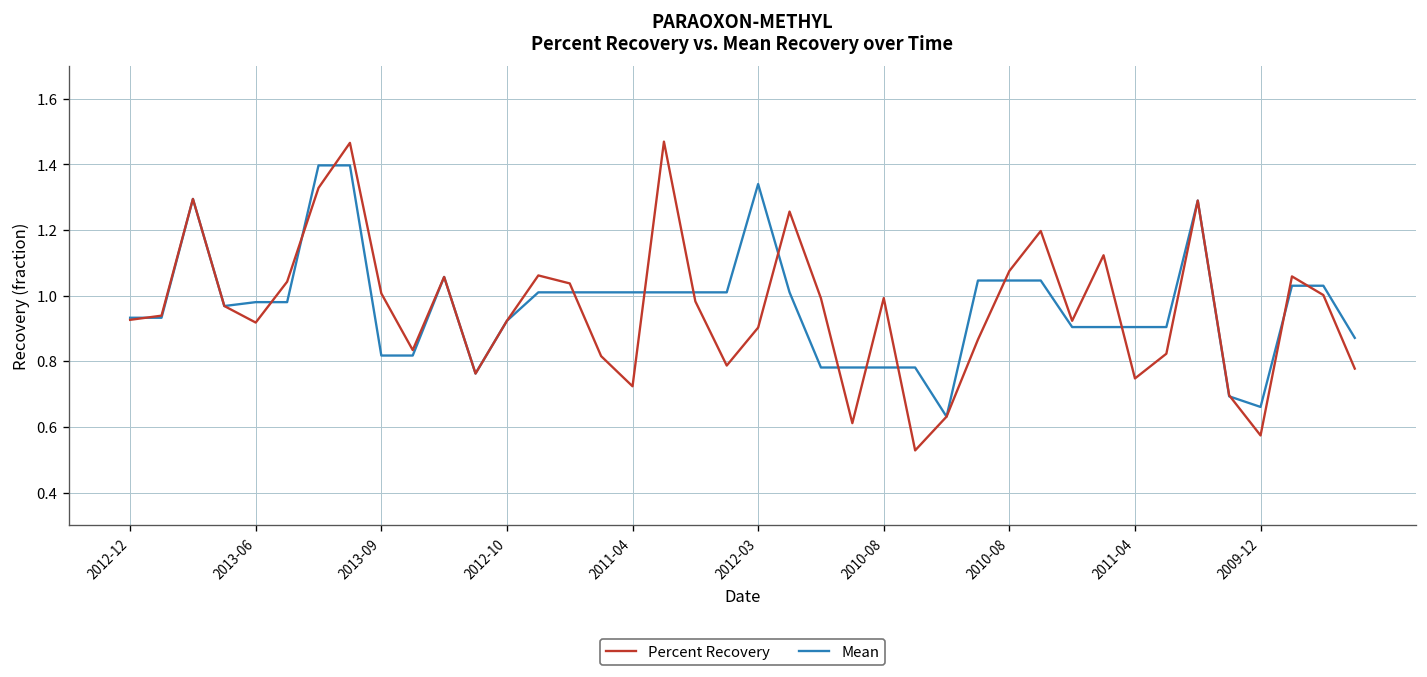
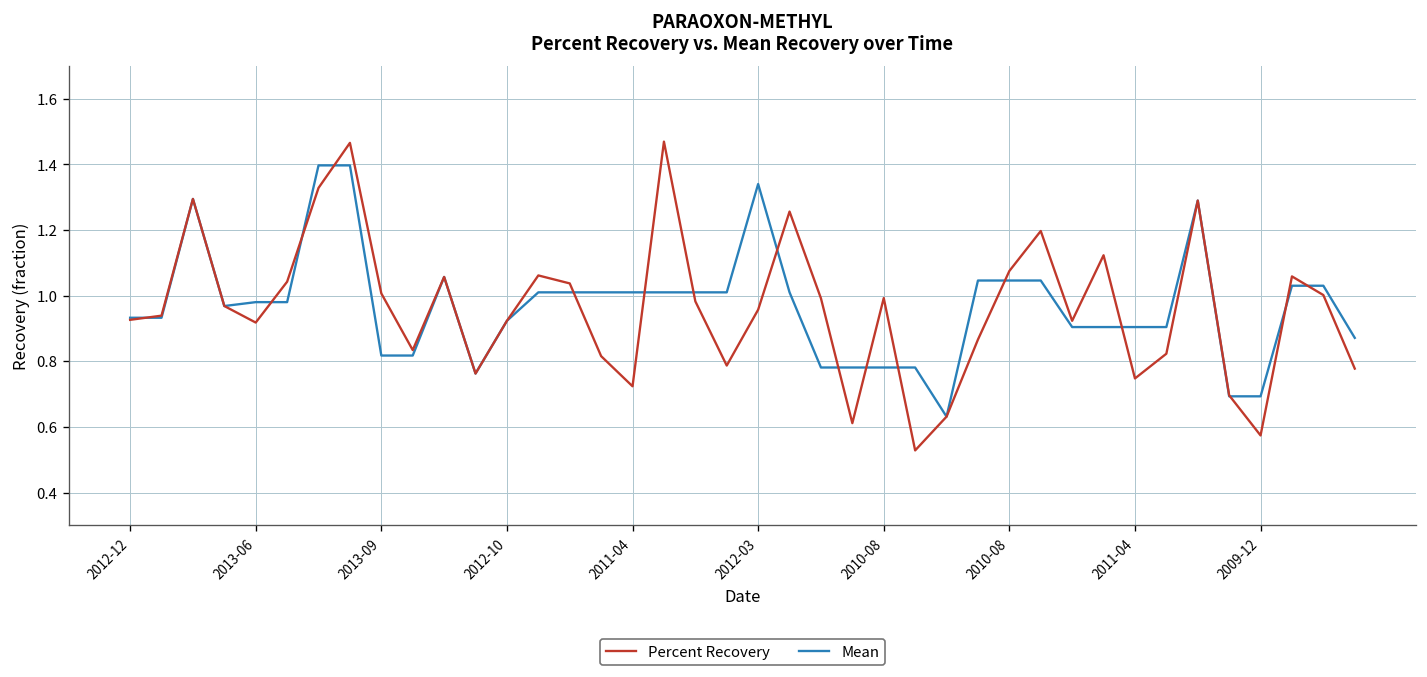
  {
    "Percent Recovery": {
      "2013-09": 1.01,
-     "2012-03": 0.90,
+     "2012-03": 0.96,
      "2009-12": 0.57
    },
    "Mean": {
      "2013-09": 0.82,
      "2012-03": 1.34,
-     "2009-12": 0.66
+     "2009-12": 0.69
    }
  }
